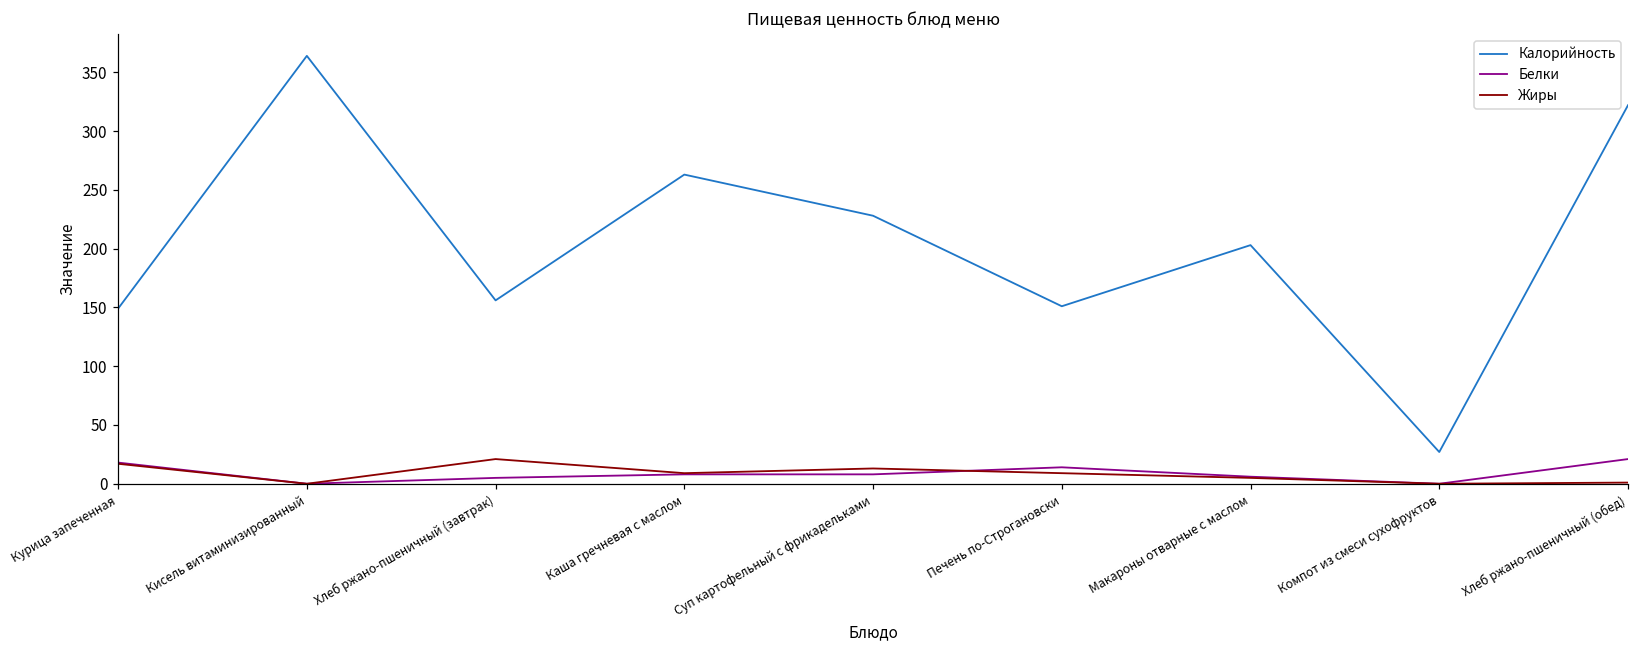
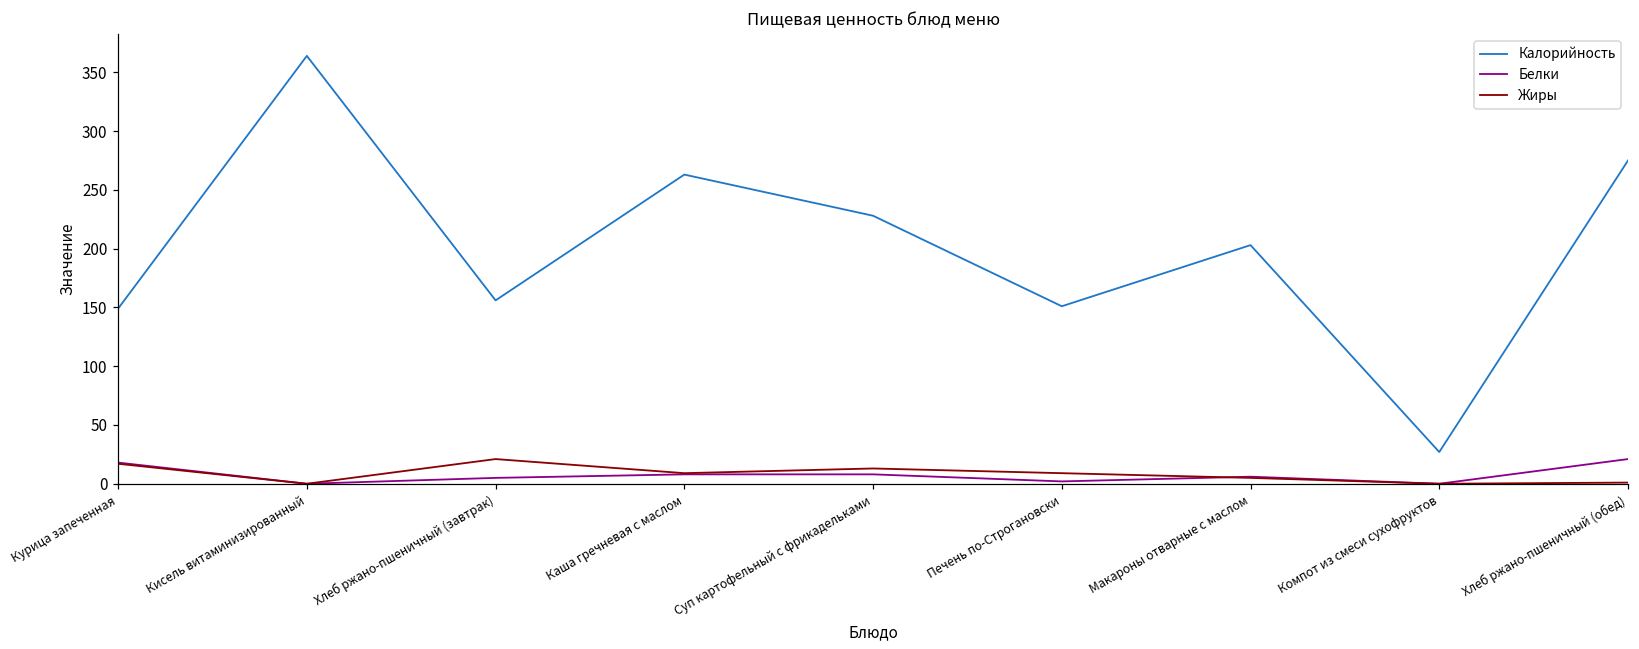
  {
    "Калорийность": {
      "Курица запеченная": 149,
      "Кисель витаминизированный": 364,
      "Хлеб ржано-пшеничный (завтрак)": 156,
      "Каша гречневая с маслом": 263,
      "Суп картофельный с фрикадельками": 228,
      "Печень по-Строгановски": 151,
      "Макароны отварные с маслом": 203,
      "Компот из смеси сухофруктов": 27,
-     "Хлеб ржано-пшеничный (обед)": 322
+     "Хлеб ржано-пшеничный (обед)": 275
    },
    "Белки": {
      "Хлеб ржано-пшеничный (завтрак)": 5,
      "Суп картофельный с фрикадельками": 8,
-     "Печень по-Строгановски": 14,
+     "Печень по-Строгановски": 2,
      "Хлеб ржано-пшеничный (обед)": 21
    },
    "Жиры": {
      "Хлеб ржано-пшеничный (завтрак)": 21,
      "Суп картофельный с фрикадельками": 13,
      "Печень по-Строгановски": 9,
      "Хлеб ржано-пшеничный (обед)": 1
    }
  }
